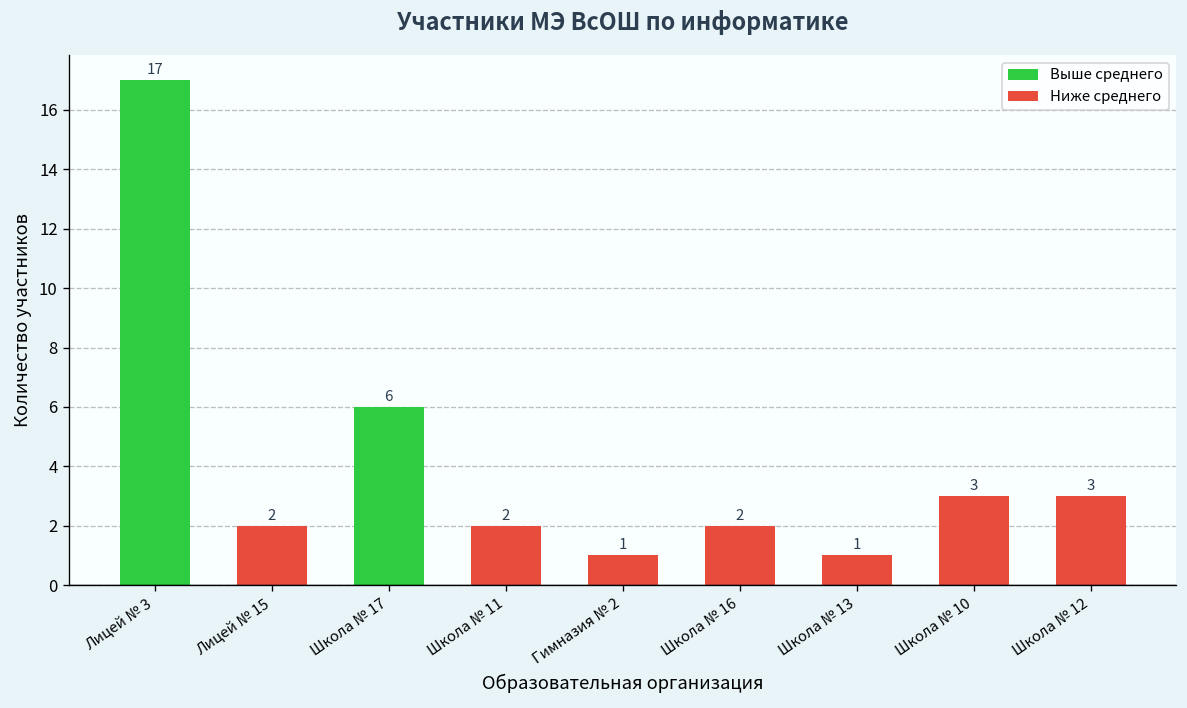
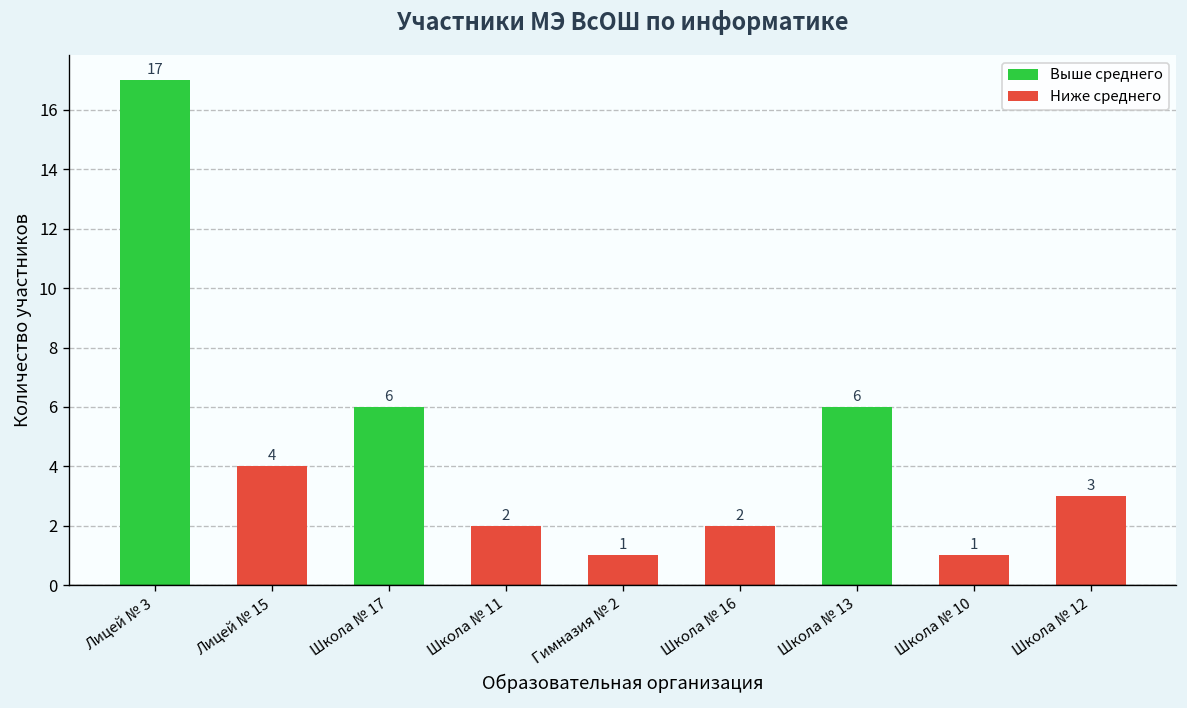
  {
    "Лицей № 3": 17,
-   "Лицей № 15": 2,
+   "Лицей № 15": 4,
    "Школа № 17": 6,
    "Школа № 11": 2,
    "Гимназия № 2": 1,
    "Школа № 16": 2,
-   "Школа № 13": 1,
-   "Школа № 10": 3,
+   "Школа № 13": 6,
+   "Школа № 10": 1,
    "Школа № 12": 3
  }
